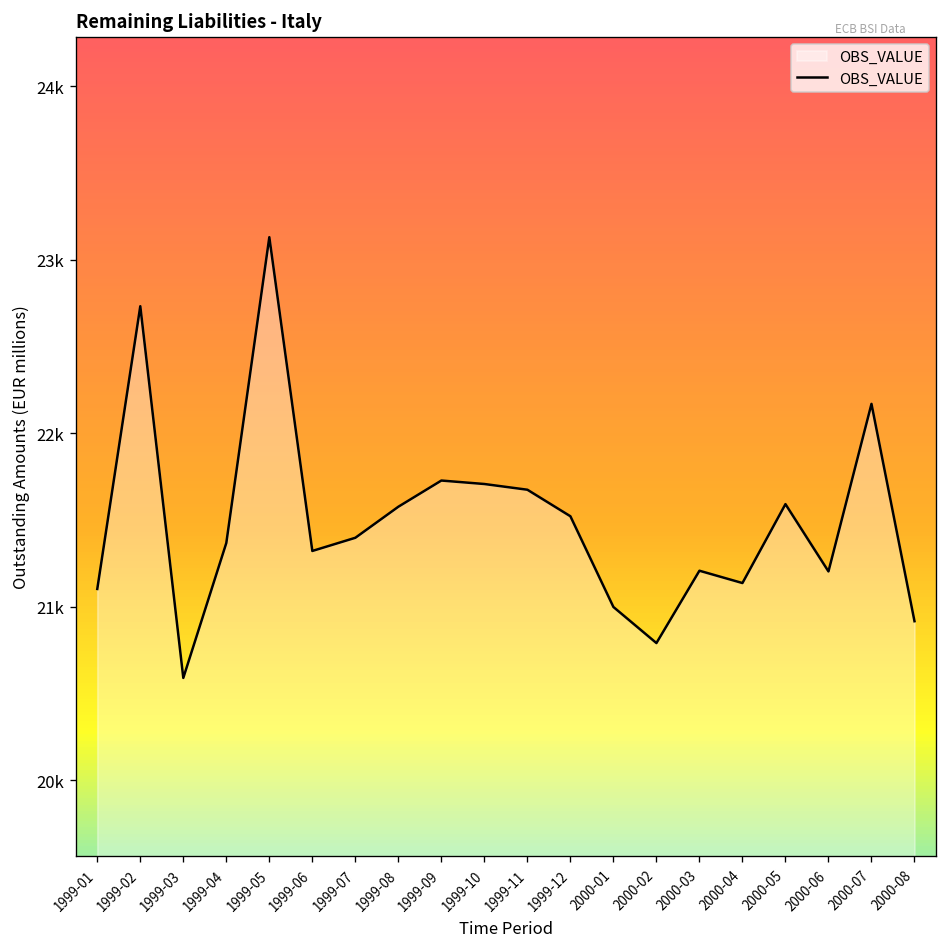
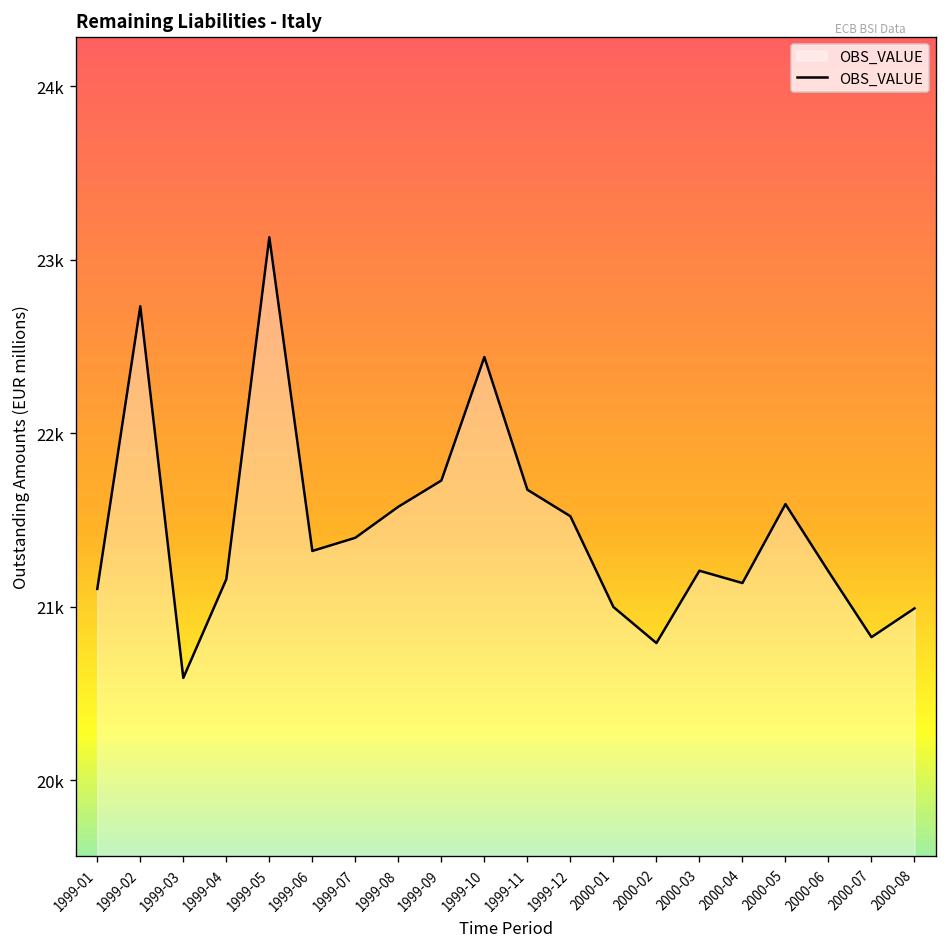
  {
    "1999-01": 21100,
    "1999-02": 22730,
    "1999-03": 20590,
-   "1999-04": 21370,
+   "1999-04": 21160,
    "1999-05": 23130,
    "1999-06": 21320,
    "1999-07": 21400,
    "1999-08": 21580,
    "1999-09": 21730,
-   "1999-10": 21710,
+   "1999-10": 22440,
    "1999-11": 21680,
    "1999-12": 21520,
    "2000-01": 21000,
    "2000-02": 20790,
    "2000-03": 21210,
    "2000-04": 21140,
    "2000-05": 21590,
    "2000-06": 21200,
-   "2000-07": 22170,
-   "2000-08": 20920
+   "2000-07": 20830,
+   "2000-08": 20990
  }
